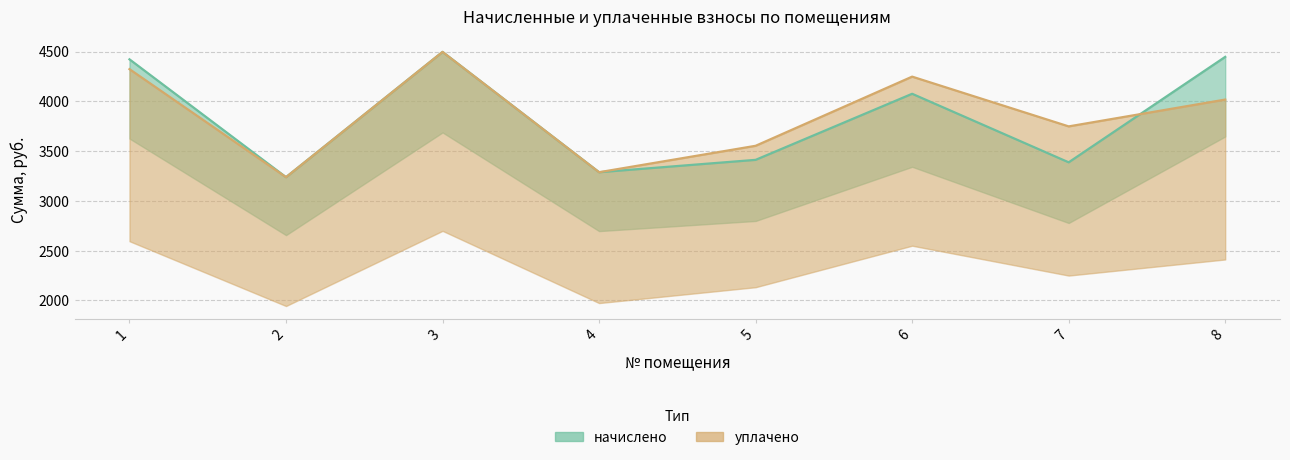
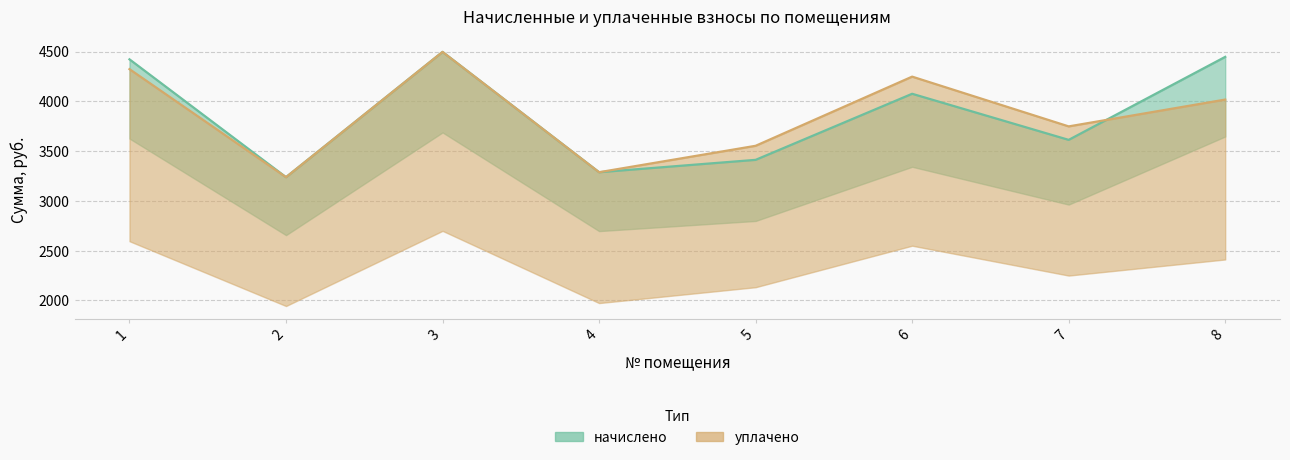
  {
    "начислено": {
      "1": 4400,
      "5": 3400,
      "6": 4100,
-     "7": 3400,
+     "7": 3600,
      "8": 4400
    },
    "уплачено": {
      "1": 4300,
      "5": 3600,
      "6": 4200,
      "7": 3700,
      "8": 4000
    }
  }
